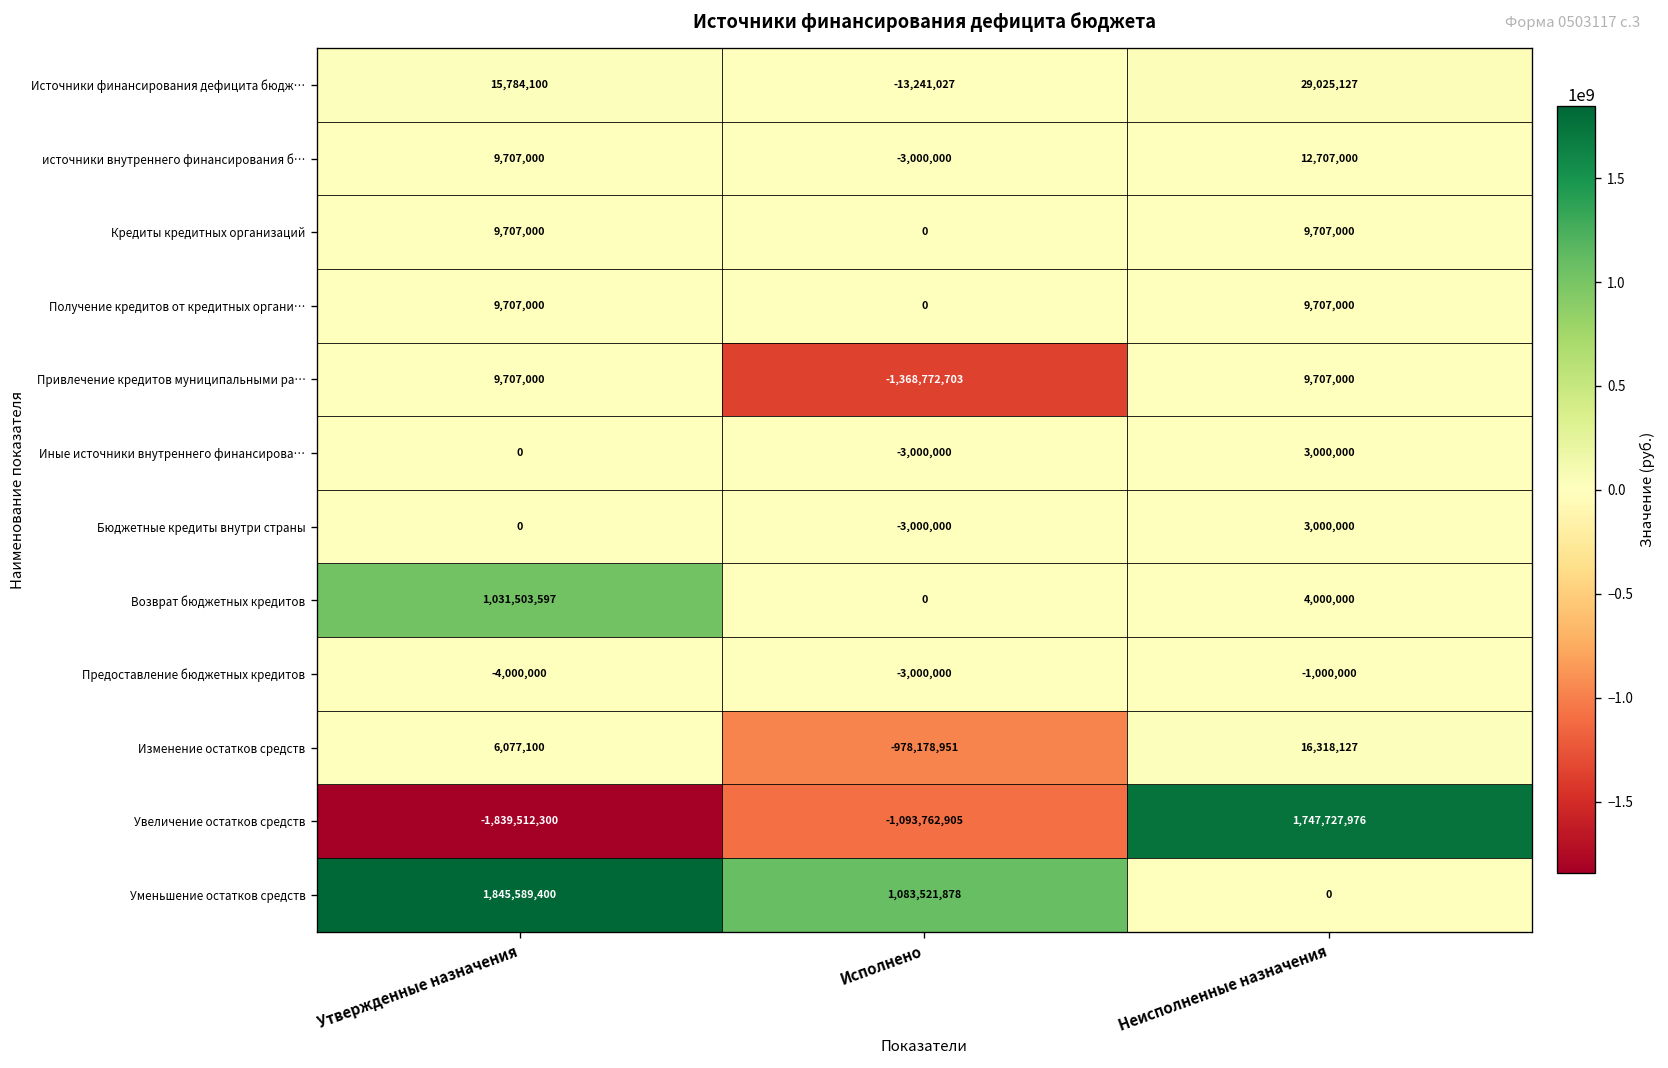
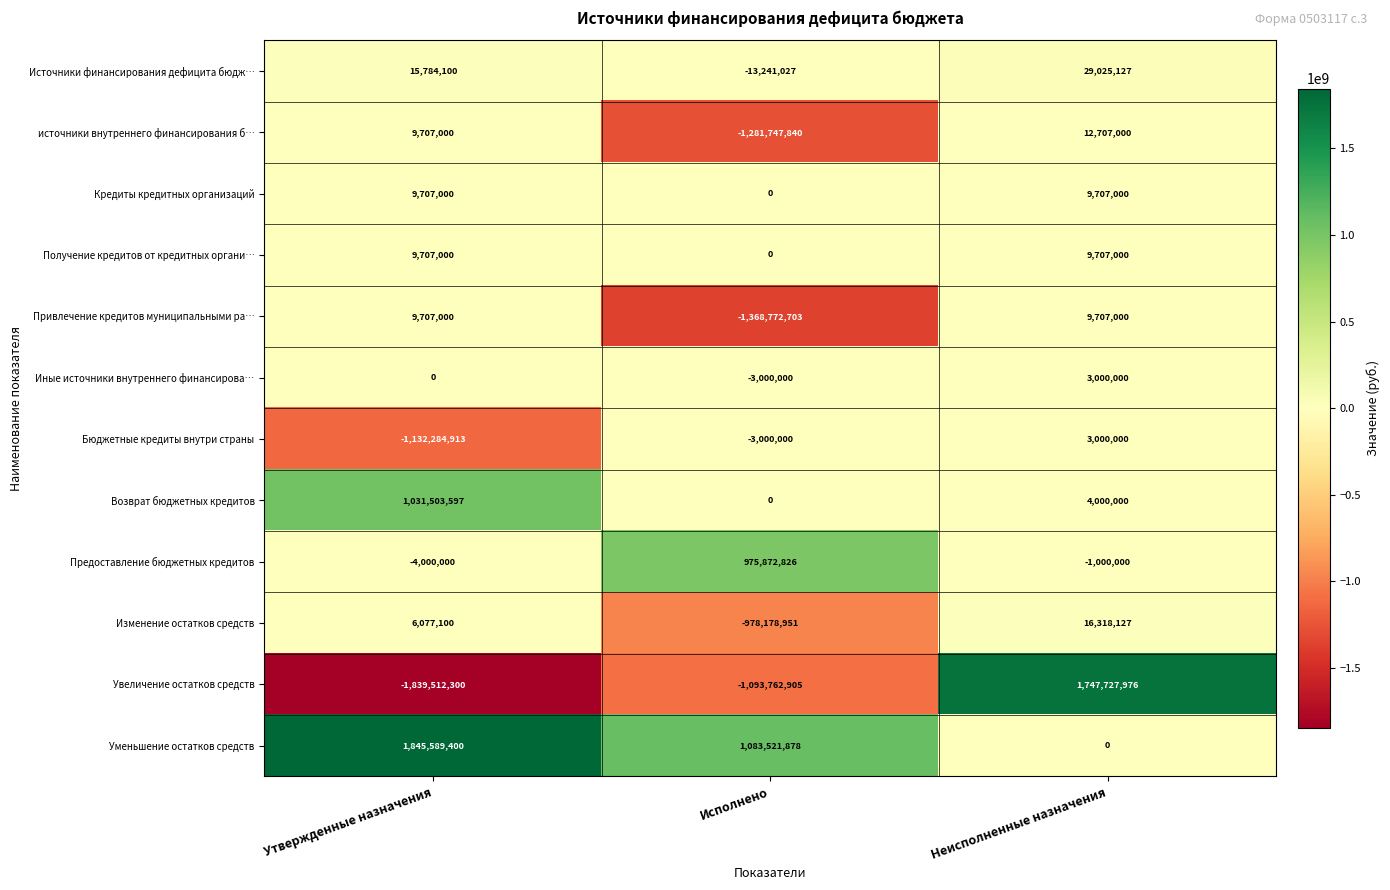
  {
    "Источники финансирования дефицита бюдж…": {
      "Утвержденные назначения": "15,784,100",
      "Исполнено": "-13,241,027",
      "Неисполненные назначения": "29,025,127"
    },
    "источники внутреннего финансирования б…": {
      "Утвержденные назначения": "9,707,000",
-     "Исполнено": "-3,000,000",
+     "Исполнено": "-1,281,747,840",
      "Неисполненные назначения": "12,707,000"
    },
    "Кредиты кредитных организаций": {
      "Утвержденные назначения": "9,707,000",
      "Исполнено": "0",
      "Неисполненные назначения": "9,707,000"
    },
    "Получение кредитов от кредитных органи…": {
      "Утвержденные назначения": "9,707,000",
      "Исполнено": "0",
      "Неисполненные назначения": "9,707,000"
    },
    "Привлечение кредитов муниципальными ра…": {
      "Утвержденные назначения": "9,707,000",
      "Исполнено": "-1,368,772,703",
      "Неисполненные назначения": "9,707,000"
    },
    "Иные источники внутреннего финансирова…": {
      "Утвержденные назначения": "0",
      "Исполнено": "-3,000,000",
      "Неисполненные назначения": "3,000,000"
    },
    "Бюджетные кредиты внутри страны": {
-     "Утвержденные назначения": "0",
+     "Утвержденные назначения": "-1,132,284,913",
      "Исполнено": "-3,000,000",
      "Неисполненные назначения": "3,000,000"
    },
    "Возврат бюджетных кредитов": {
      "Утвержденные назначения": "1,031,503,597",
      "Исполнено": "0",
      "Неисполненные назначения": "4,000,000"
    },
    "Предоставление бюджетных кредитов": {
      "Утвержденные назначения": "-4,000,000",
-     "Исполнено": "-3,000,000",
+     "Исполнено": "975,872,826",
      "Неисполненные назначения": "-1,000,000"
    },
    "Изменение остатков средств": {
      "Утвержденные назначения": "6,077,100",
      "Исполнено": "-978,178,951",
      "Неисполненные назначения": "16,318,127"
    },
    "Увеличение остатков средств": {
      "Утвержденные назначения": "-1,839,512,300",
      "Исполнено": "-1,093,762,905",
      "Неисполненные назначения": "1,747,727,976"
    },
    "Уменьшение остатков средств": {
      "Утвержденные назначения": "1,845,589,400",
      "Исполнено": "1,083,521,878",
      "Неисполненные назначения": "0"
    }
  }
